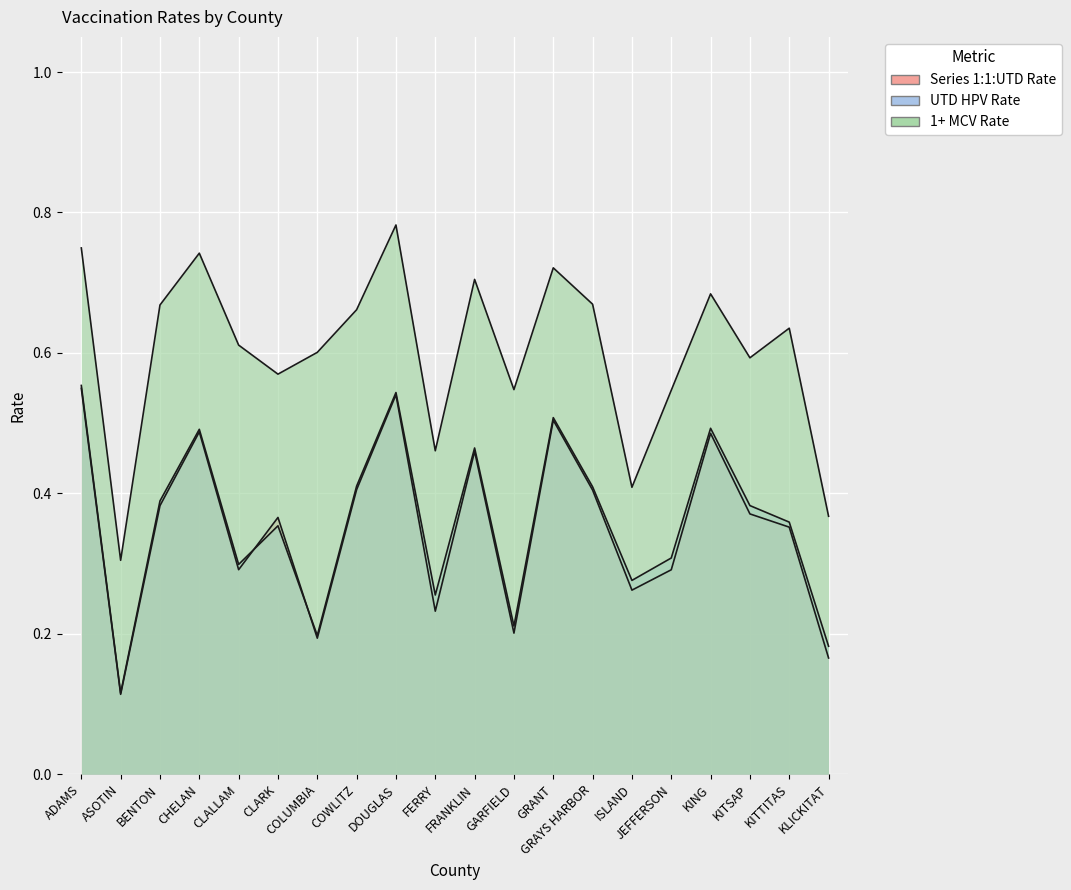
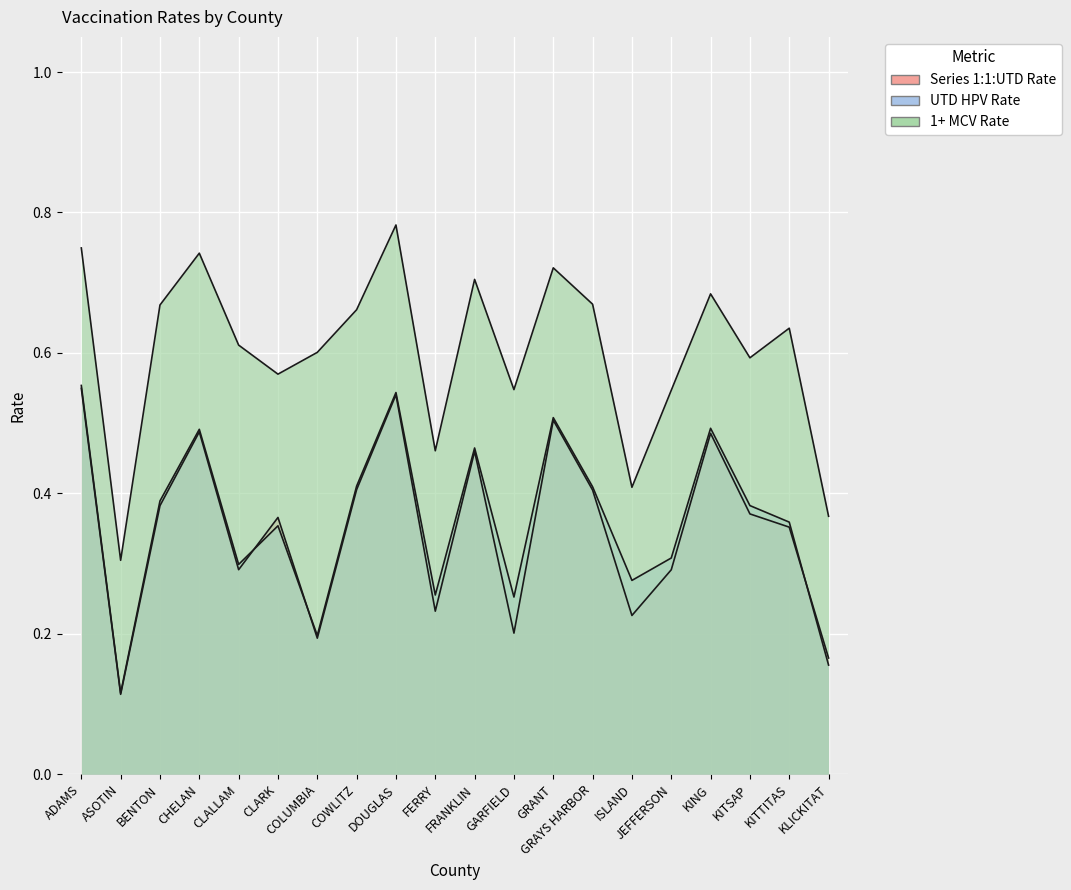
  {
    "Series 1:1:UTD Rate": {
      "ADAMS": 0.55,
      "BENTON": 0.38,
      "CHELAN": 0.49,
      "CLALLAM": 0.29,
      "CLARK": 0.37,
      "COLUMBIA": 0.19,
      "COWLITZ": 0.41,
      "FERRY": 0.23,
      "FRANKLIN": 0.46,
      "GARFIELD": 0.20,
      "GRANT": 0.50,
      "GRAYS HARBOR": 0.40,
-     "ISLAND": 0.26,
+     "ISLAND": 0.23,
      "JEFFERSON": 0.29,
      "KING": 0.49,
      "KITSAP": 0.37,
      "KITTITAS": 0.35,
      "KLICKITAT": 0.17
    },
    "UTD HPV Rate": {
      "ADAMS": 0.55,
      "BENTON": 0.39,
      "CHELAN": 0.49,
      "CLALLAM": 0.30,
      "CLARK": 0.35,
      "COLUMBIA": 0.20,
      "COWLITZ": 0.41,
      "FERRY": 0.26,
      "FRANKLIN": 0.46,
-     "GARFIELD": 0.21,
+     "GARFIELD": 0.25,
      "GRANT": 0.51,
      "GRAYS HARBOR": 0.41,
      "ISLAND": 0.28,
      "JEFFERSON": 0.31,
      "KING": 0.49,
      "KITSAP": 0.38,
      "KITTITAS": 0.36,
-     "KLICKITAT": 0.18
+     "KLICKITAT": 0.16
    },
    "1+ MCV Rate": {
      "ADAMS": 0.75,
      "ASOTIN": 0.30,
      "BENTON": 0.67,
      "CHELAN": 0.74,
      "CLALLAM": 0.61,
      "CLARK": 0.57,
      "COLUMBIA": 0.60,
      "COWLITZ": 0.66,
      "DOUGLAS": 0.78,
      "FERRY": 0.46,
      "FRANKLIN": 0.70,
      "GARFIELD": 0.55,
      "GRANT": 0.72,
      "GRAYS HARBOR": 0.67,
      "ISLAND": 0.41,
      "JEFFERSON": 0.55,
      "KING": 0.68,
      "KITSAP": 0.59,
      "KITTITAS": 0.64,
      "KLICKITAT": 0.37
    }
  }
